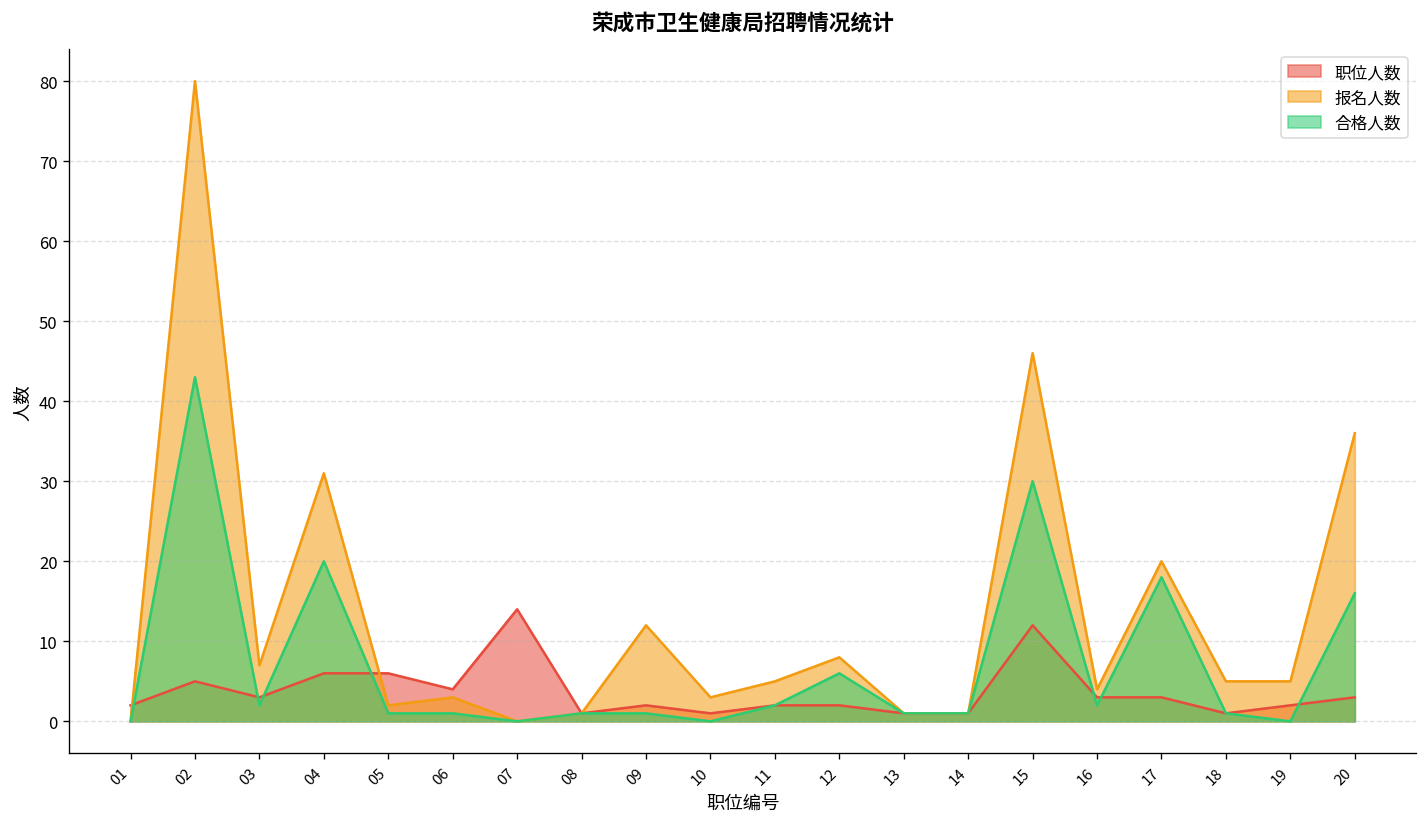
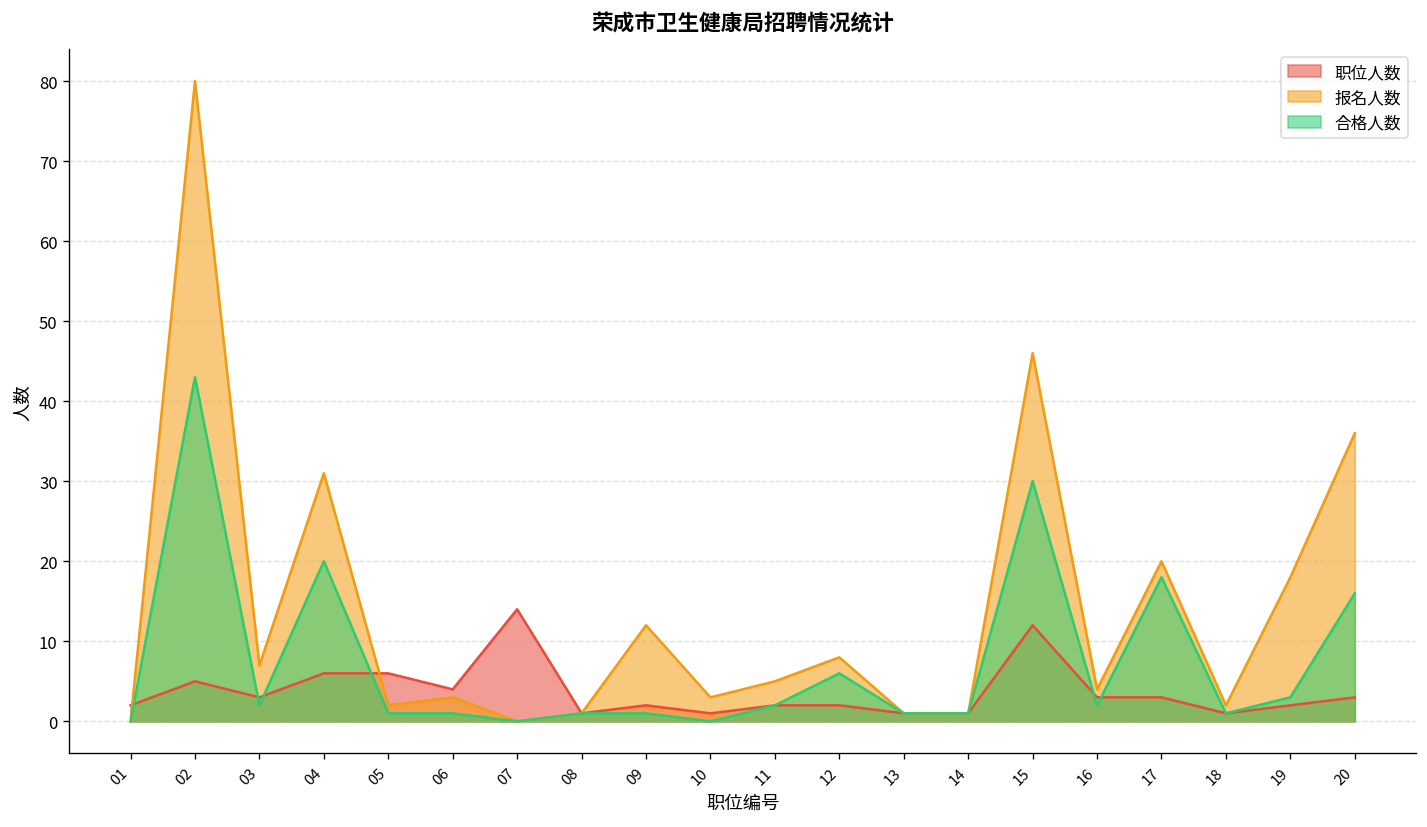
  {
    "职位人数": {
      "01": 2,
      "02": 5,
      "03": 3,
      "04": 6,
      "05": 6,
      "06": 4,
      "07": 14,
      "09": 2,
      "10": 1,
      "12": 2,
      "15": 12,
      "16": 3,
      "17": 3,
      "19": 2,
      "20": 3
    },
    "报名人数": {
      "02": 80,
      "03": 7,
      "04": 31,
      "05": 2,
      "06": 3,
      "09": 12,
      "10": 3,
      "11": 5,
      "12": 8,
      "15": 46,
      "16": 4,
      "17": 20,
-     "18": 5,
-     "19": 5,
+     "18": 2,
+     "19": 18,
      "20": 36
    },
    "合格人数": {
      "02": 43,
      "03": 2,
      "04": 20,
      "05": 1,
      "06": 1,
      "09": 1,
      "10": 0,
      "12": 6,
      "15": 30,
      "16": 2,
      "17": 18,
-     "19": 0,
+     "19": 3,
      "20": 16
    }
  }
